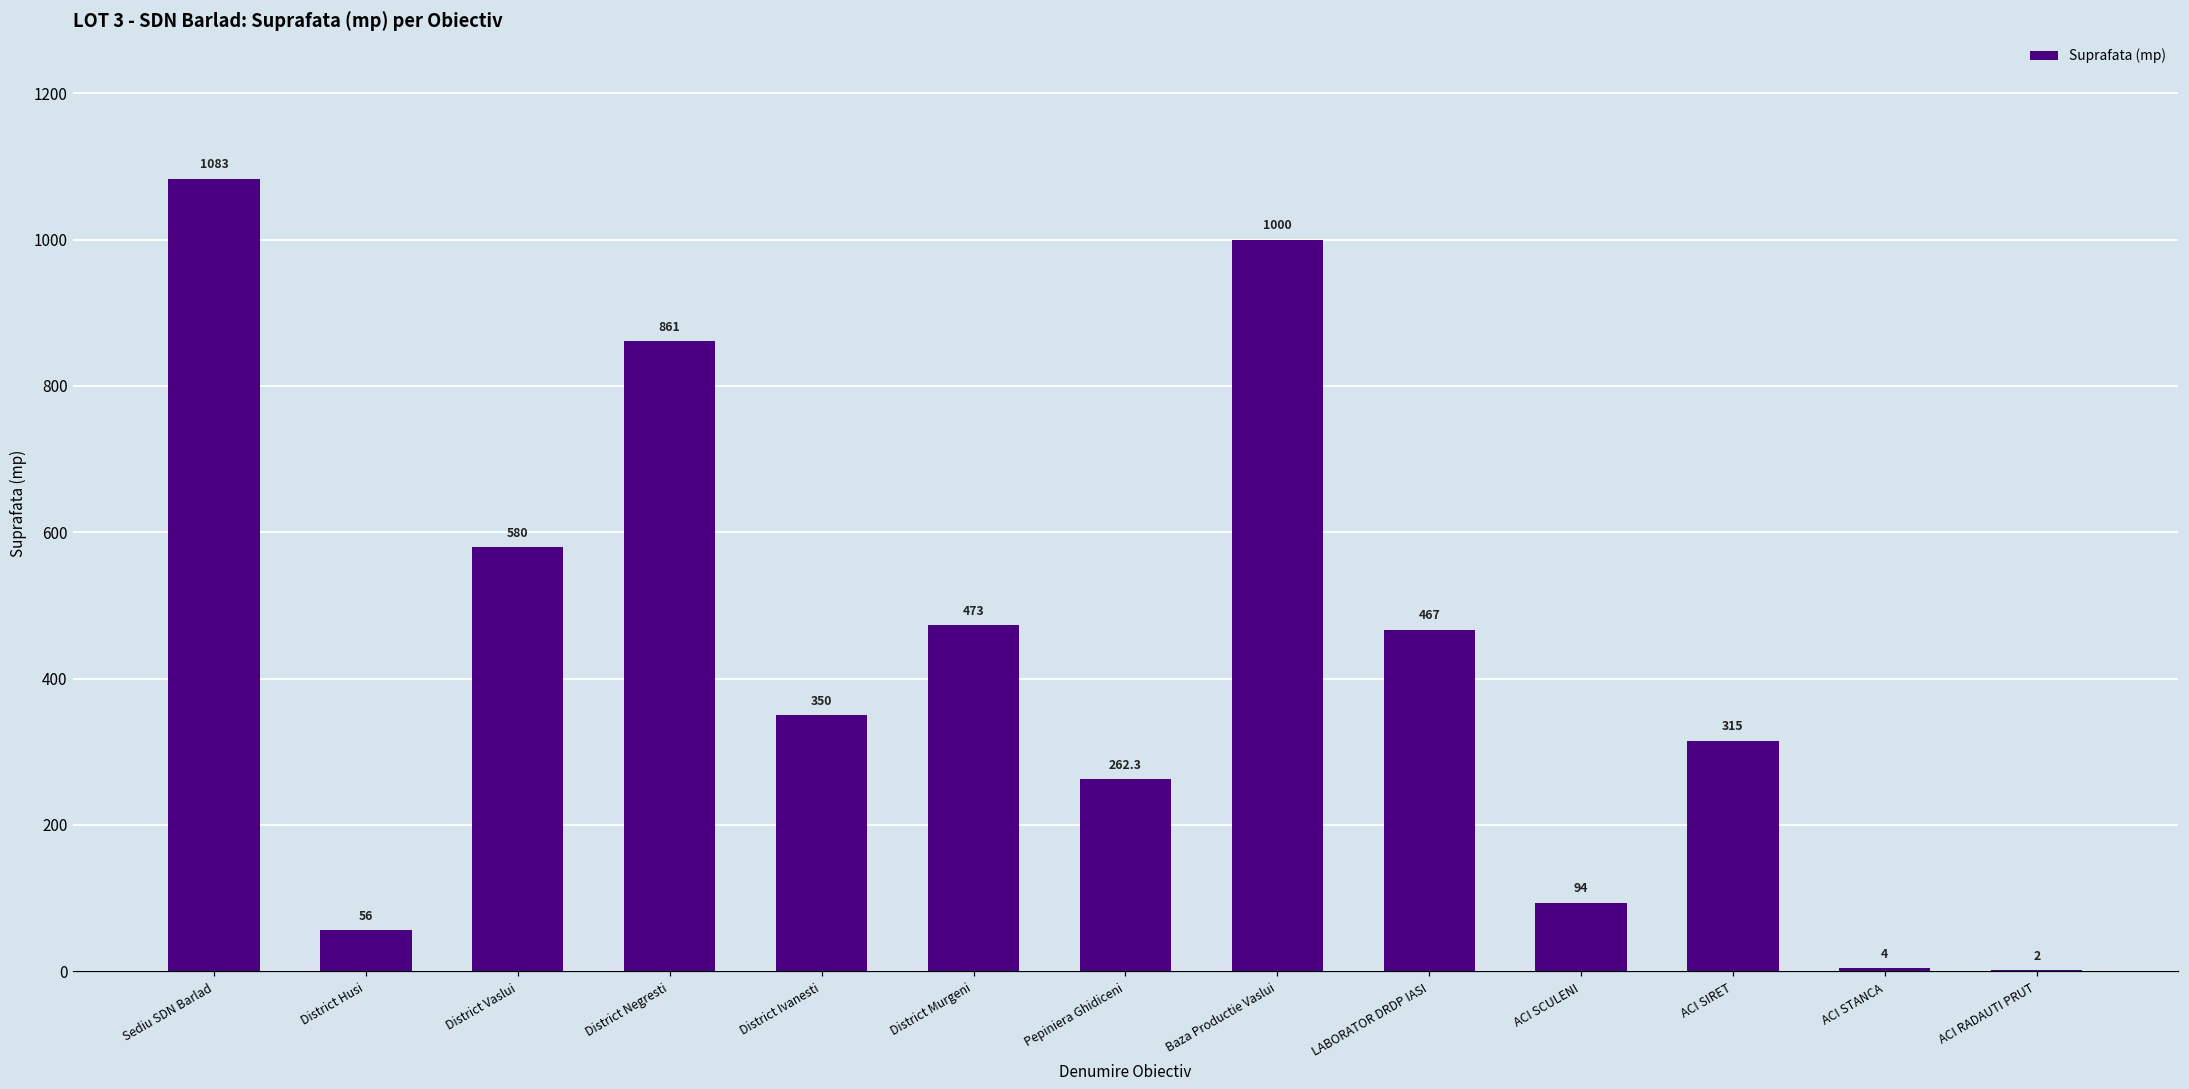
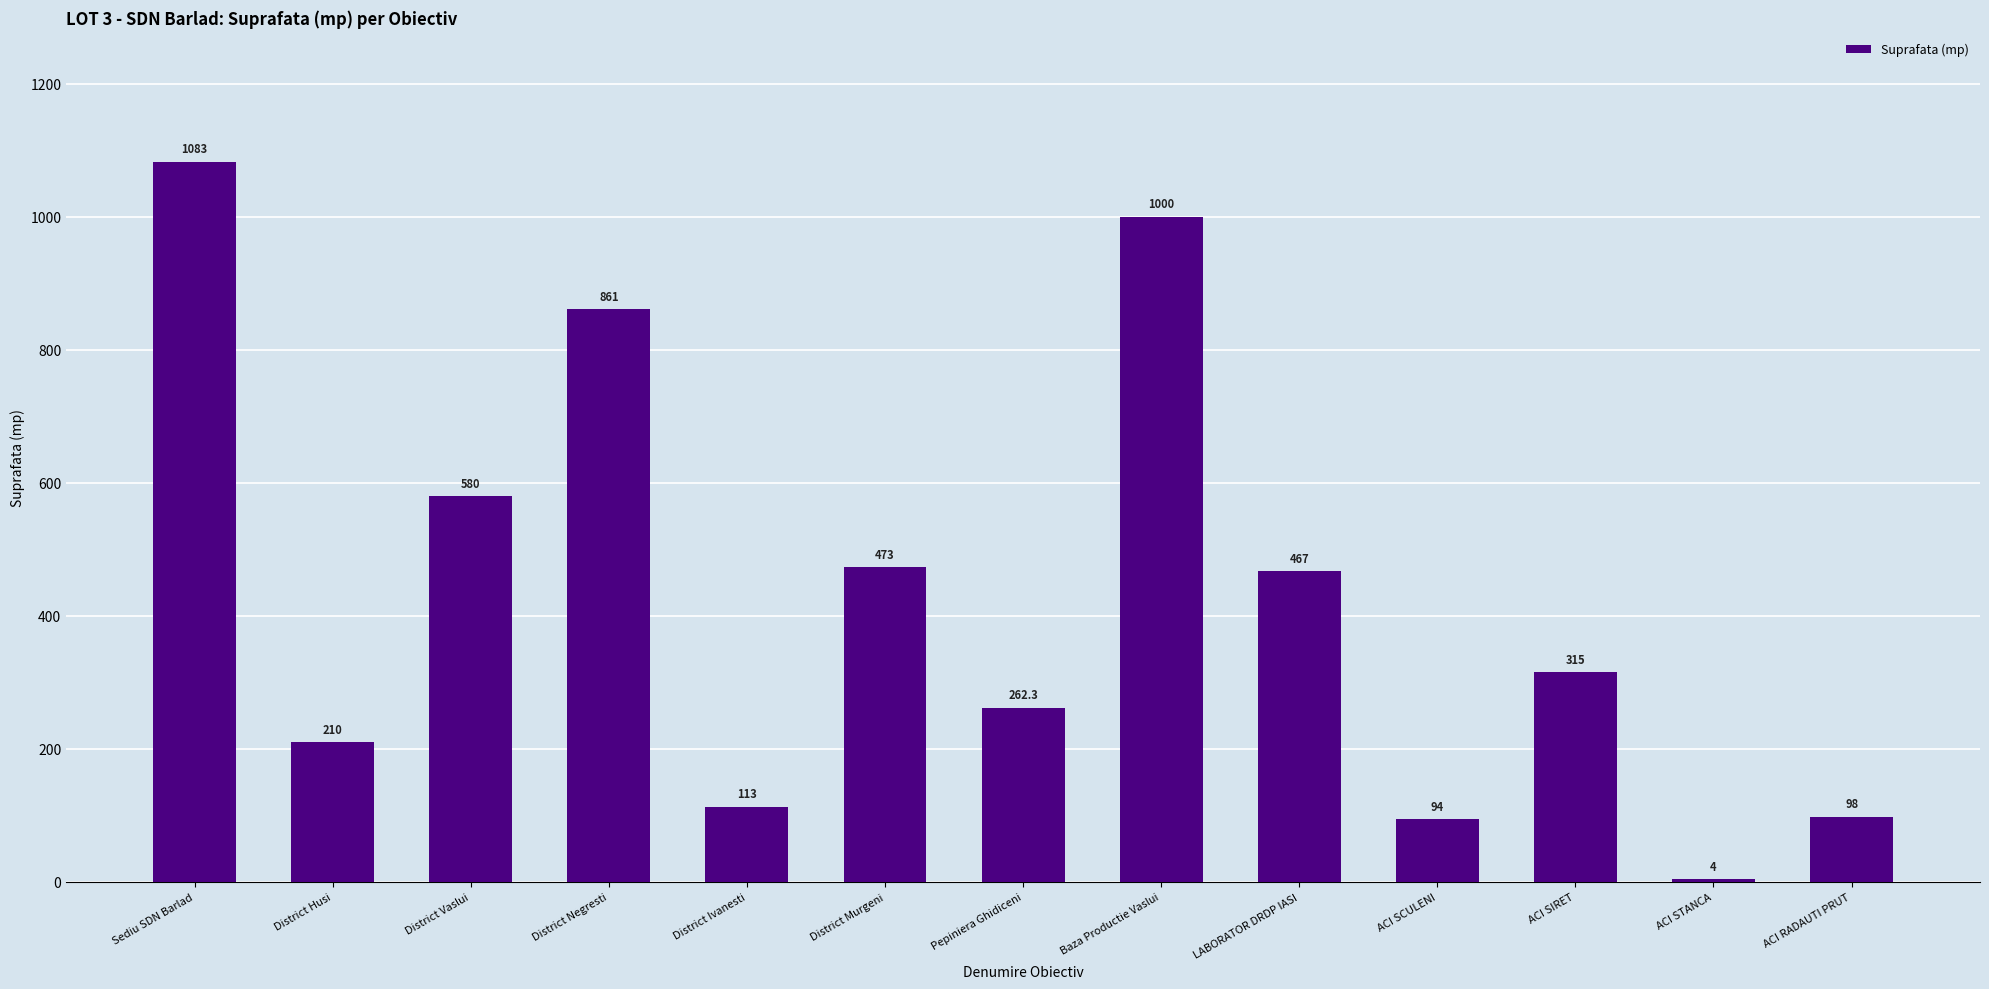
  {
    "Sediu SDN Barlad": 1083,
-   "District Husi": 56,
+   "District Husi": 210,
    "District Vaslui": 580,
    "District Negresti": 861,
-   "District Ivanesti": 350,
+   "District Ivanesti": 113,
    "District Murgeni": 473,
    "Pepiniera Ghidiceni": 262.3,
    "Baza Productie Vaslui": 1000,
    "LABORATOR DRDP IASI": 467,
    "ACI SCULENI": 94,
    "ACI SIRET": 315,
    "ACI STANCA": 4,
-   "ACI RADAUTI PRUT": 2
+   "ACI RADAUTI PRUT": 98
  }
